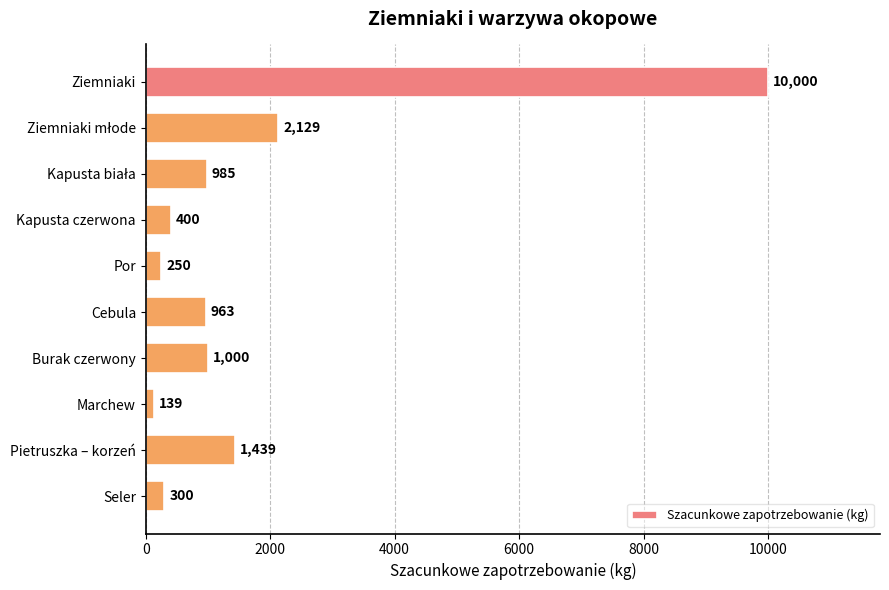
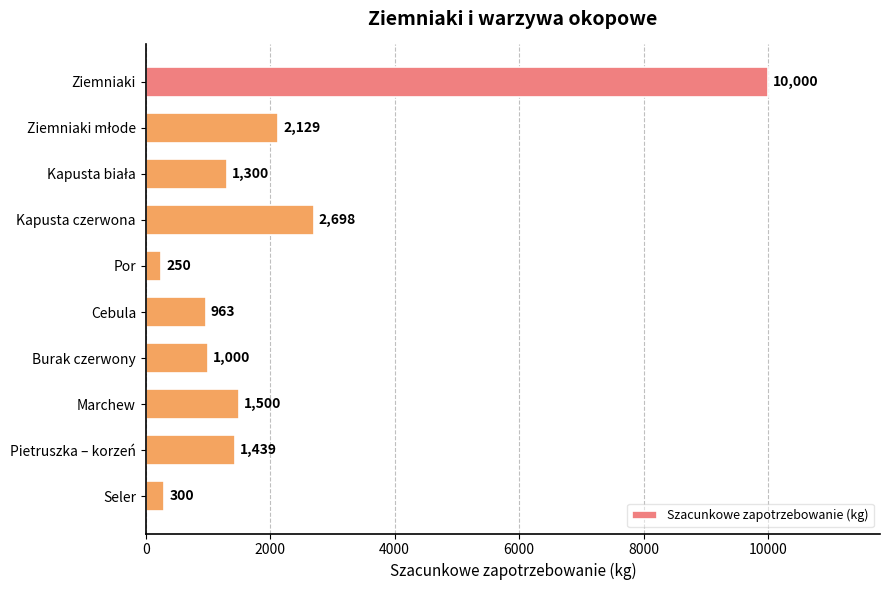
  {
    "Ziemniaki": "10,000",
    "Ziemniaki młode": "2,129",
-   "Kapusta biała": "985",
-   "Kapusta czerwona": "400",
+   "Kapusta biała": "1,300",
+   "Kapusta czerwona": "2,698",
    "Por": "250",
    "Cebula": "963",
    "Burak czerwony": "1,000",
-   "Marchew": "139",
+   "Marchew": "1,500",
    "Pietruszka – korzeń": "1,439",
    "Seler": "300"
  }
